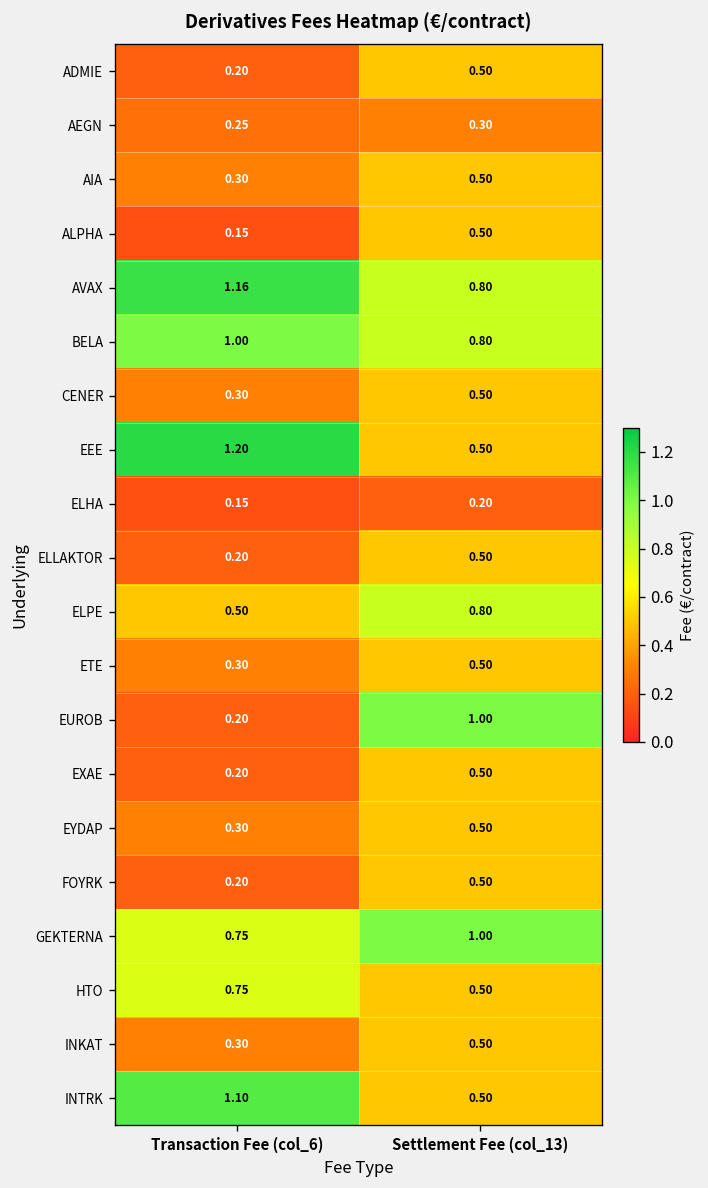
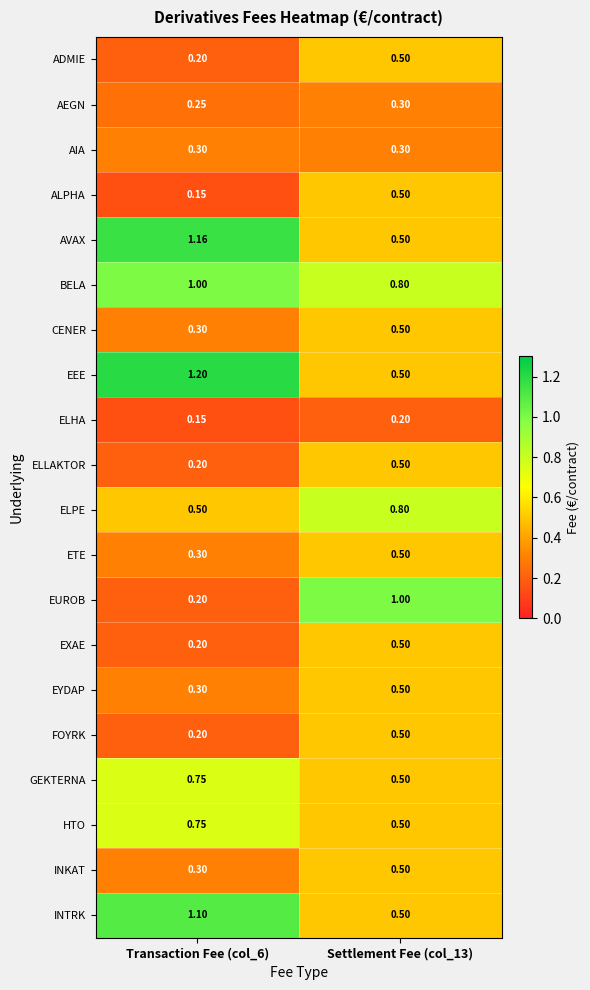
  {
    "ADMIE": {
      "Transaction Fee (col_6)": 0.20,
      "Settlement Fee (col_13)": 0.50
    },
    "AEGN": {
      "Transaction Fee (col_6)": 0.25,
      "Settlement Fee (col_13)": 0.30
    },
    "AIA": {
      "Transaction Fee (col_6)": 0.30,
-     "Settlement Fee (col_13)": 0.50
+     "Settlement Fee (col_13)": 0.30
    },
    "ALPHA": {
      "Transaction Fee (col_6)": 0.15,
      "Settlement Fee (col_13)": 0.50
    },
    "AVAX": {
      "Transaction Fee (col_6)": 1.16,
-     "Settlement Fee (col_13)": 0.80
+     "Settlement Fee (col_13)": 0.50
    },
    "BELA": {
      "Transaction Fee (col_6)": 1.00,
      "Settlement Fee (col_13)": 0.80
    },
    "CENER": {
      "Transaction Fee (col_6)": 0.30,
      "Settlement Fee (col_13)": 0.50
    },
    "EEE": {
      "Transaction Fee (col_6)": 1.20,
      "Settlement Fee (col_13)": 0.50
    },
    "ELHA": {
      "Transaction Fee (col_6)": 0.15,
      "Settlement Fee (col_13)": 0.20
    },
    "ELLAKTOR": {
      "Transaction Fee (col_6)": 0.20,
      "Settlement Fee (col_13)": 0.50
    },
    "ELPE": {
      "Transaction Fee (col_6)": 0.50,
      "Settlement Fee (col_13)": 0.80
    },
    "ETE": {
      "Transaction Fee (col_6)": 0.30,
      "Settlement Fee (col_13)": 0.50
    },
    "EUROB": {
      "Transaction Fee (col_6)": 0.20,
      "Settlement Fee (col_13)": 1.00
    },
    "EXAE": {
      "Transaction Fee (col_6)": 0.20,
      "Settlement Fee (col_13)": 0.50
    },
    "EYDAP": {
      "Transaction Fee (col_6)": 0.30,
      "Settlement Fee (col_13)": 0.50
    },
    "FOYRK": {
      "Transaction Fee (col_6)": 0.20,
      "Settlement Fee (col_13)": 0.50
    },
    "GEKTERNA": {
      "Transaction Fee (col_6)": 0.75,
-     "Settlement Fee (col_13)": 1.00
+     "Settlement Fee (col_13)": 0.50
    },
    "HTO": {
      "Transaction Fee (col_6)": 0.75,
      "Settlement Fee (col_13)": 0.50
    },
    "INKAT": {
      "Transaction Fee (col_6)": 0.30,
      "Settlement Fee (col_13)": 0.50
    },
    "INTRK": {
      "Transaction Fee (col_6)": 1.10,
      "Settlement Fee (col_13)": 0.50
    }
  }
